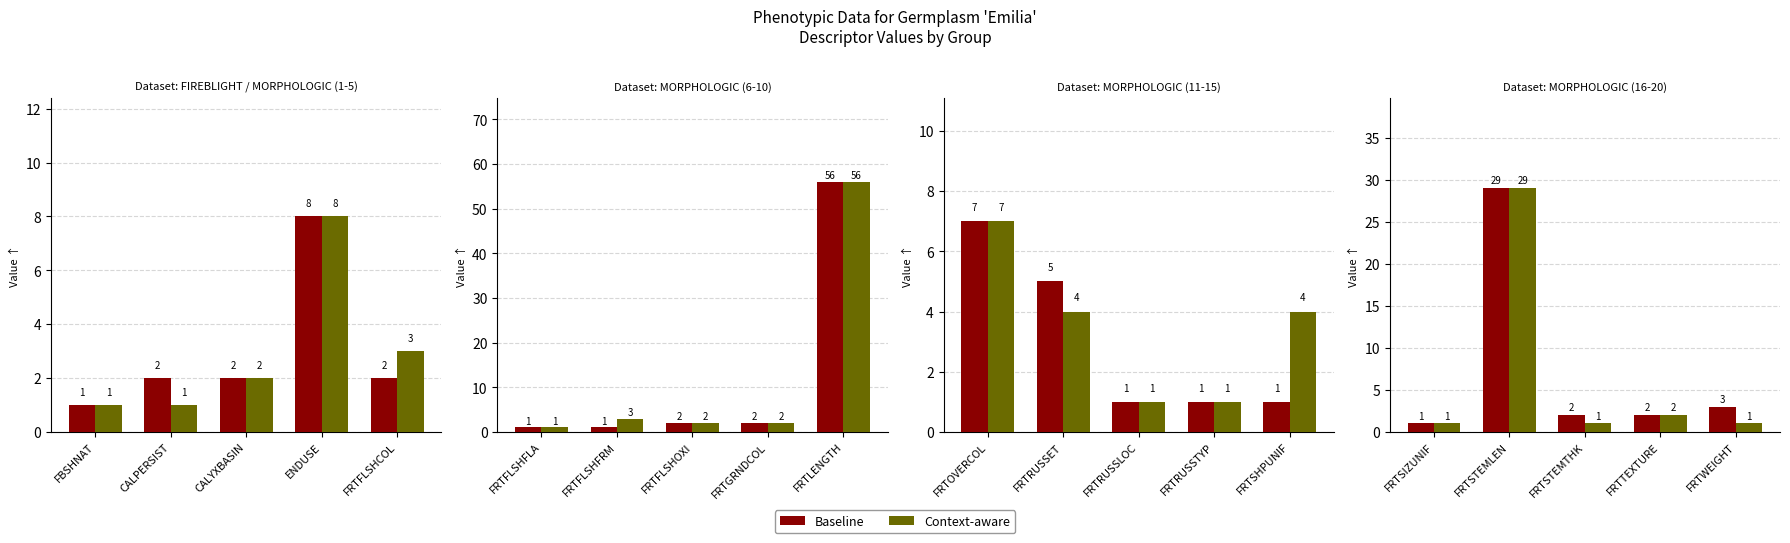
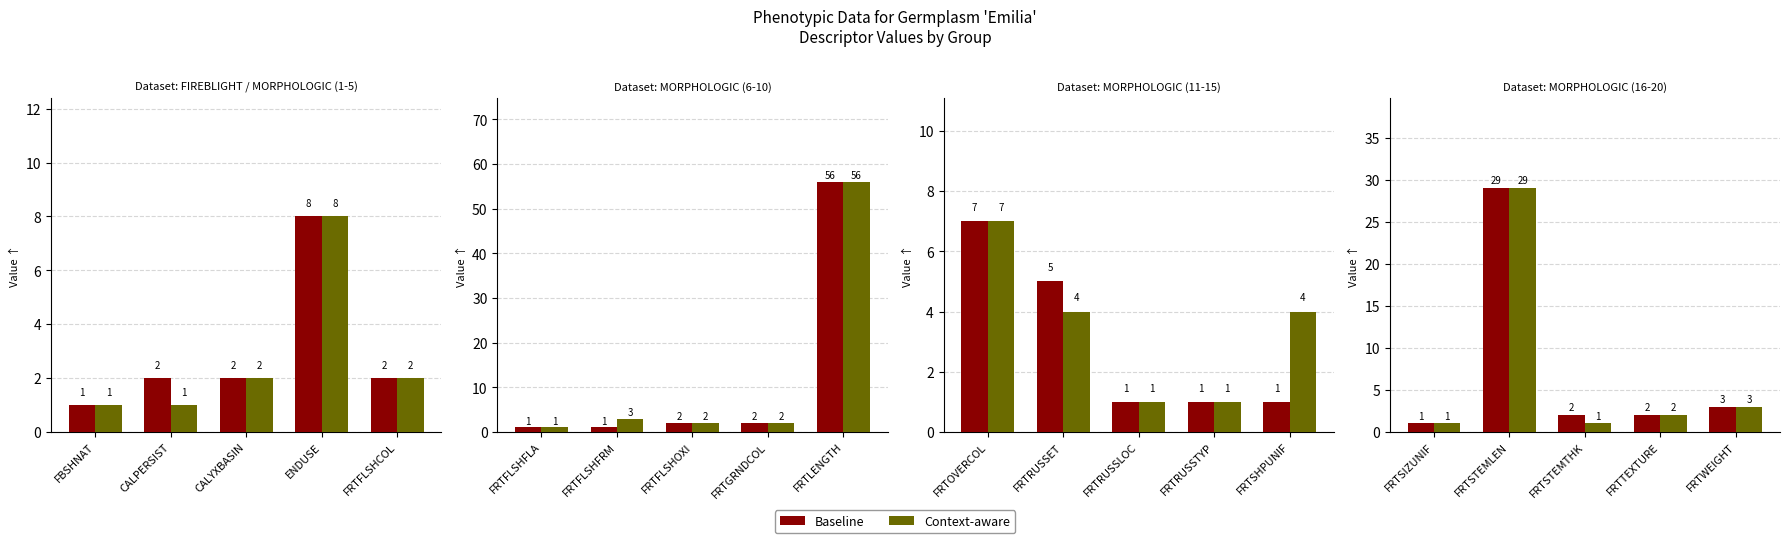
  {
    "Dataset: FIREBLIGHT / MORPHOLOGIC (1-5)": {
      "Baseline": {
        "FBSHNAT": 1,
        "CALPERSIST": 2,
        "CALYXBASIN": 2,
        "ENDUSE": 8,
        "FRTFLSHCOL": 2
      },
      "Context-aware": {
        "FBSHNAT": 1,
        "CALPERSIST": 1,
        "CALYXBASIN": 2,
        "ENDUSE": 8,
-       "FRTFLSHCOL": 3
+       "FRTFLSHCOL": 2
      }
    },
    "Dataset: MORPHOLOGIC (6-10)": {
      "Baseline": {
        "FRTFLSHFLA": 1,
        "FRTFLSHFRM": 1,
        "FRTFLSHOXI": 2,
        "FRTGRNDCOL": 2,
        "FRTLENGTH": 56
      },
      "Context-aware": {
        "FRTFLSHFLA": 1,
        "FRTFLSHFRM": 3,
        "FRTFLSHOXI": 2,
        "FRTGRNDCOL": 2,
        "FRTLENGTH": 56
      }
    },
    "Dataset: MORPHOLOGIC (11-15)": {
      "Baseline": {
        "FRTOVERCOL": 7,
        "FRTRUSSET": 5,
        "FRTRUSSLOC": 1,
        "FRTRUSSTYP": 1,
        "FRTSHPUNIF": 1
      },
      "Context-aware": {
        "FRTOVERCOL": 7,
        "FRTRUSSET": 4,
        "FRTRUSSLOC": 1,
        "FRTRUSSTYP": 1,
        "FRTSHPUNIF": 4
      }
    },
    "Dataset: MORPHOLOGIC (16-20)": {
      "Baseline": {
        "FRTSIZUNIF": 1,
        "FRTSTEMLEN": 29,
        "FRTSTEMTHK": 2,
        "FRTTEXTURE": 2,
        "FRTWEIGHT": 3
      },
      "Context-aware": {
        "FRTSIZUNIF": 1,
        "FRTSTEMLEN": 29,
        "FRTSTEMTHK": 1,
        "FRTTEXTURE": 2,
-       "FRTWEIGHT": 1
+       "FRTWEIGHT": 3
      }
    }
  }
